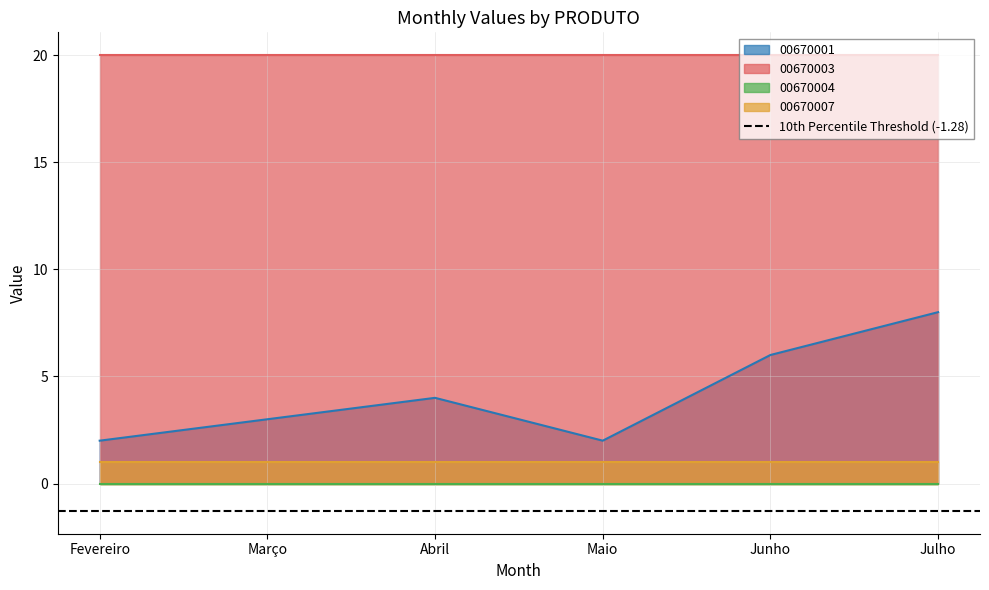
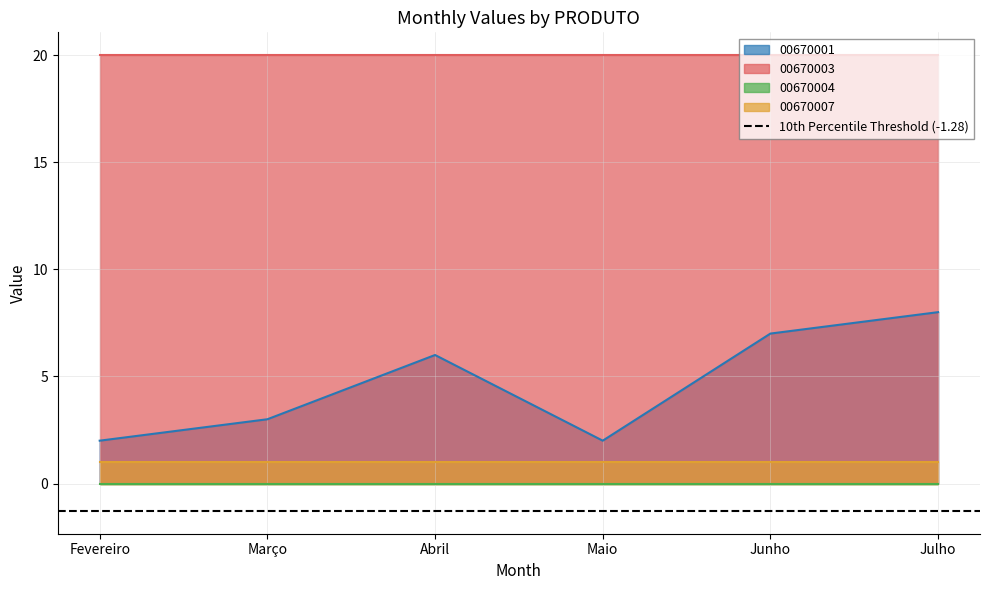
  {
    "00670001": {
      "Fevereiro": 2,
      "Março": 3,
-     "Abril": 4,
+     "Abril": 6,
      "Maio": 2,
-     "Junho": 6,
+     "Junho": 7,
      "Julho": 8
    },
    "00670003": {
      "Fevereiro": 20,
      "Março": 20,
      "Abril": 20,
      "Maio": 20
    },
    "00670004": {
      "Fevereiro": 0,
      "Março": 0,
      "Abril": 0,
      "Maio": 0,
      "Junho": 0,
      "Julho": 0
    },
    "00670007": {
      "Fevereiro": 1,
      "Março": 1,
      "Abril": 1,
      "Maio": 1,
      "Junho": 1,
      "Julho": 1
    }
  }
